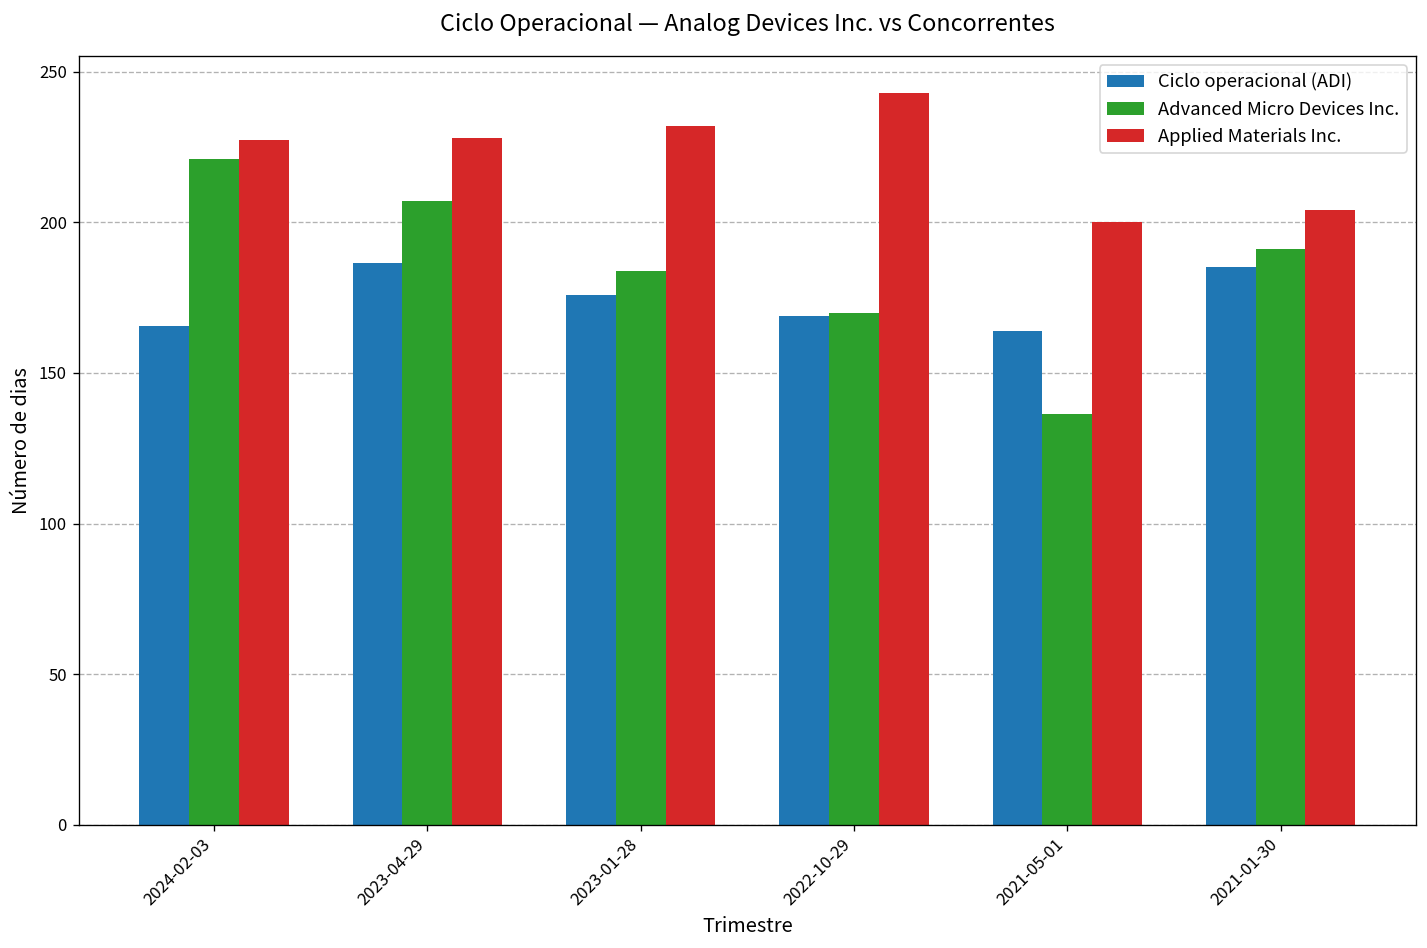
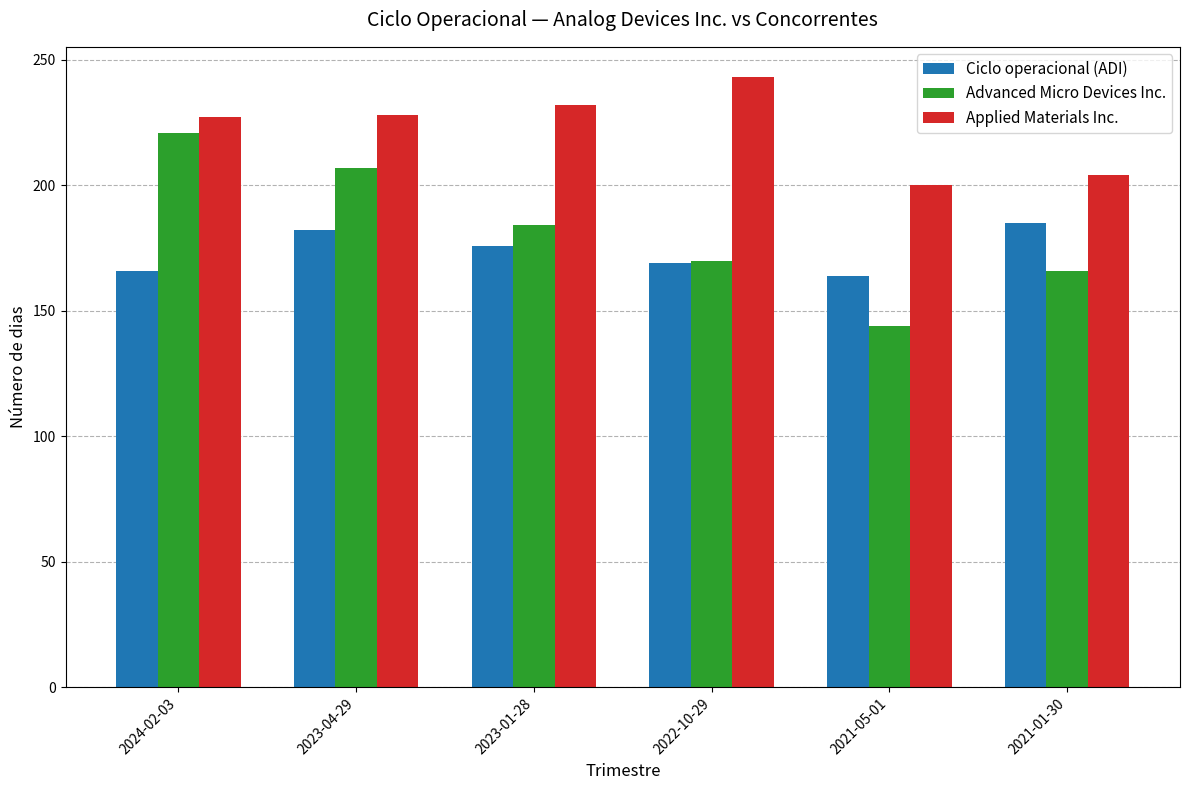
  {
    "Ciclo operacional (ADI)": {
      "2024-02-03": 166,
-     "2023-04-29": 186,
+     "2023-04-29": 182,
      "2023-01-28": 176,
      "2022-10-29": 169,
      "2021-05-01": 164,
      "2021-01-30": 185
    },
    "Advanced Micro Devices Inc.": {
      "2024-02-03": 221,
      "2023-04-29": 207,
      "2023-01-28": 184,
      "2022-10-29": 170,
-     "2021-05-01": 137,
-     "2021-01-30": 191
+     "2021-05-01": 144,
+     "2021-01-30": 166
    },
    "Applied Materials Inc.": {
      "2024-02-03": 227,
      "2023-04-29": 228,
      "2023-01-28": 232,
      "2022-10-29": 243,
      "2021-05-01": 200,
      "2021-01-30": 204
    }
  }
